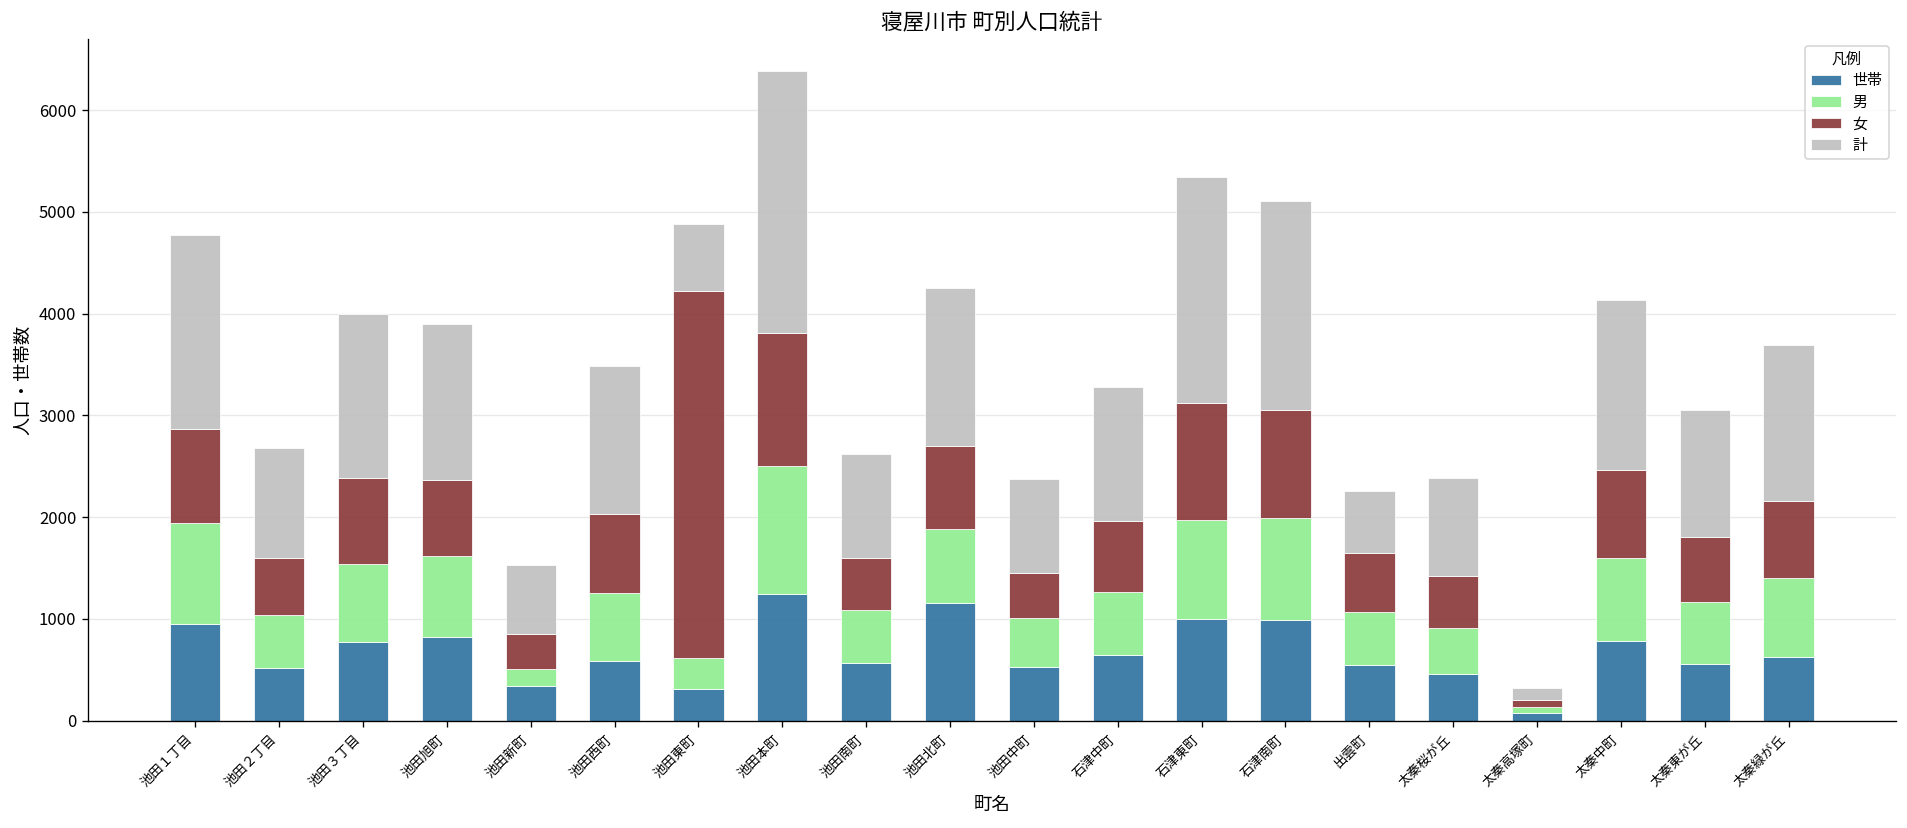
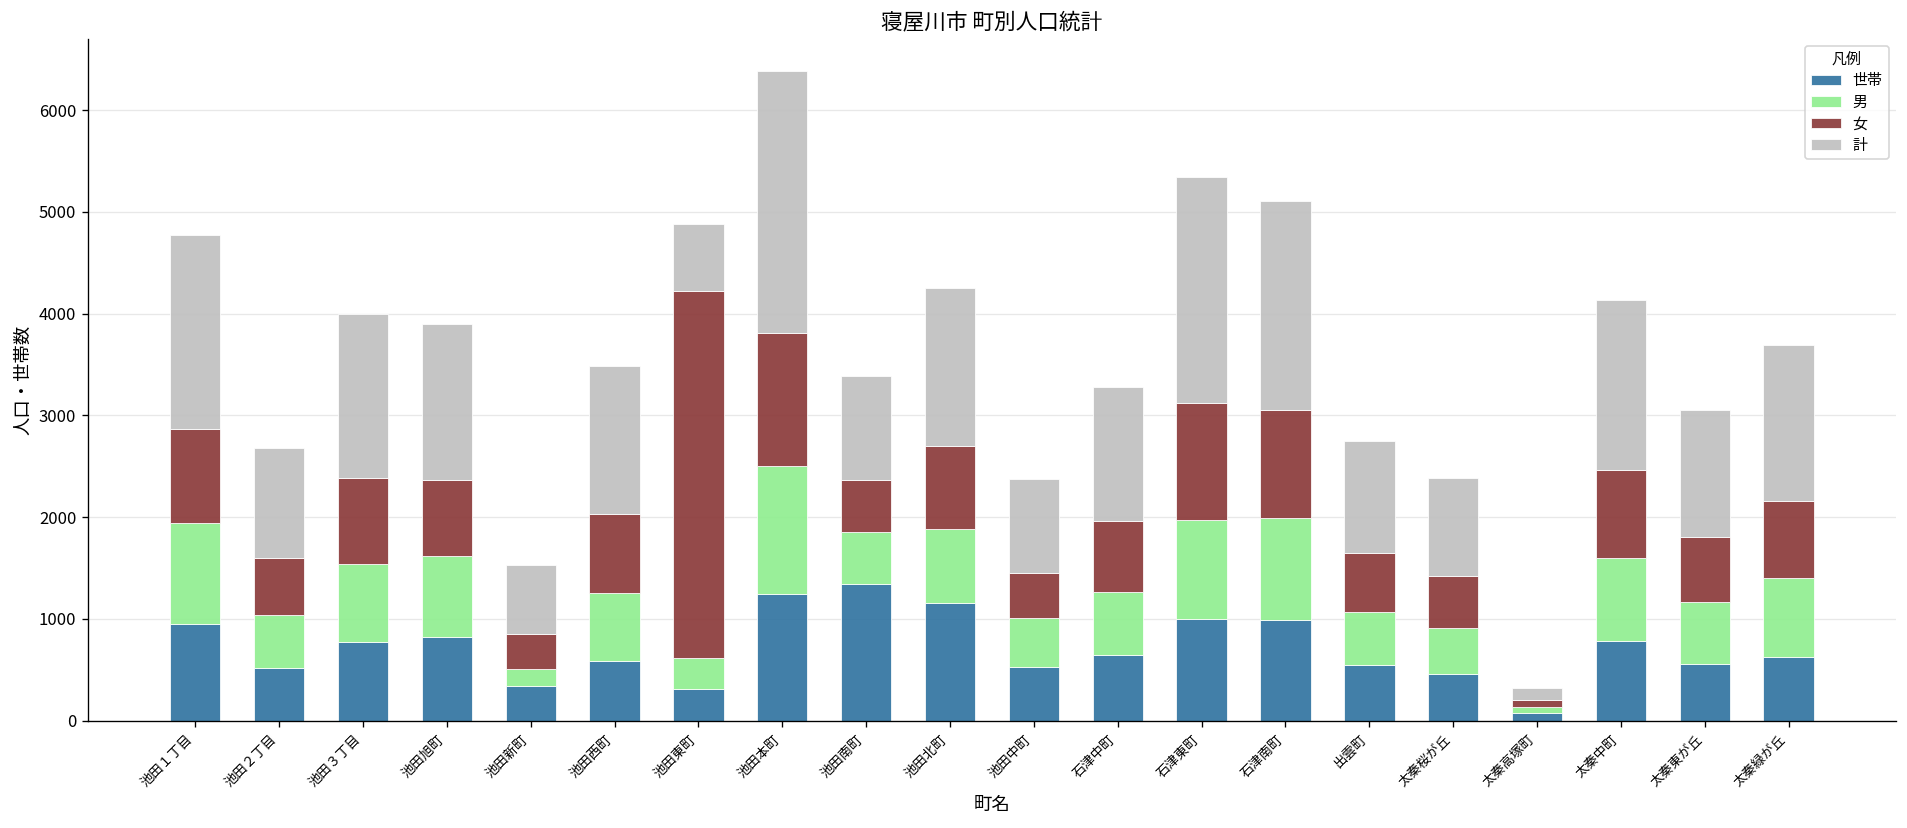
  {
    "世帯": {
      "池田１丁目": 1000,
      "池田２丁目": 500,
      "池田３丁目": 800,
      "池田旭町": 800,
      "池田新町": 300,
      "池田西町": 600,
      "池田東町": 300,
      "池田本町": 1200,
-     "池田南町": 600,
+     "池田南町": 1300,
      "池田北町": 1200,
      "池田中町": 500,
      "石津中町": 600,
      "石津東町": 1000,
      "石津南町": 1000,
      "出雲町": 600,
      "太秦桜が丘": 500,
      "太秦高塚町": 100,
      "太秦中町": 800,
      "太秦東が丘": 600,
      "太秦緑が丘": 600
    },
    "男": {
      "池田１丁目": 1000,
      "池田２丁目": 500,
      "池田３丁目": 800,
      "池田旭町": 800,
      "池田新町": 200,
      "池田西町": 700,
      "池田東町": 300,
      "池田本町": 1300,
      "池田南町": 500,
      "池田北町": 700,
      "池田中町": 500,
      "石津中町": 600,
      "石津東町": 1000,
      "石津南町": 1000,
      "出雲町": 500,
      "太秦桜が丘": 400,
      "太秦高塚町": 100,
      "太秦中町": 800,
      "太秦東が丘": 600,
      "太秦緑が丘": 800
    },
    "女": {
      "池田１丁目": 900,
      "池田２丁目": 600,
      "池田３丁目": 800,
      "池田旭町": 700,
      "池田新町": 300,
      "池田西町": 800,
      "池田東町": 3600,
      "池田本町": 1300,
      "池田南町": 500,
      "池田北町": 800,
      "池田中町": 400,
      "石津中町": 700,
      "石津東町": 1100,
      "石津南町": 1100,
      "出雲町": 600,
      "太秦桜が丘": 500,
      "太秦高塚町": 100,
      "太秦中町": 900,
      "太秦東が丘": 600,
      "太秦緑が丘": 800
    },
    "計": {
      "池田１丁目": 1900,
      "池田２丁目": 1100,
      "池田３丁目": 1600,
      "池田旭町": 1500,
      "池田新町": 700,
      "池田西町": 1400,
      "池田東町": 700,
      "池田本町": 2600,
      "池田南町": 1000,
      "池田北町": 1600,
      "池田中町": 900,
      "石津中町": 1300,
      "石津東町": 2200,
      "石津南町": 2100,
-     "出雲町": 600,
+     "出雲町": 1100,
      "太秦桜が丘": 1000,
      "太秦高塚町": 100,
      "太秦中町": 1700,
      "太秦東が丘": 1300,
      "太秦緑が丘": 1500
    }
  }
